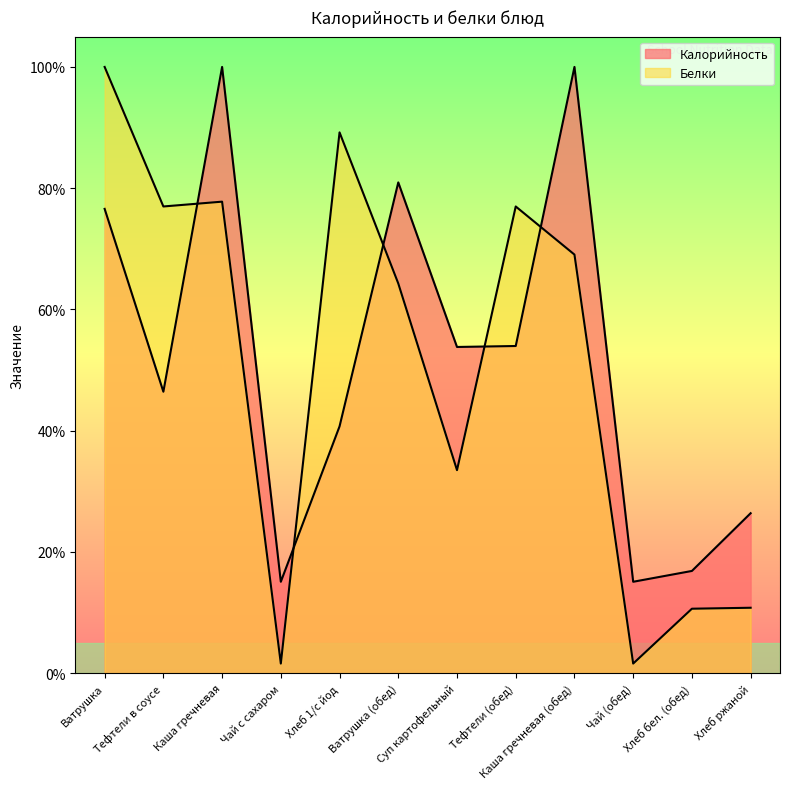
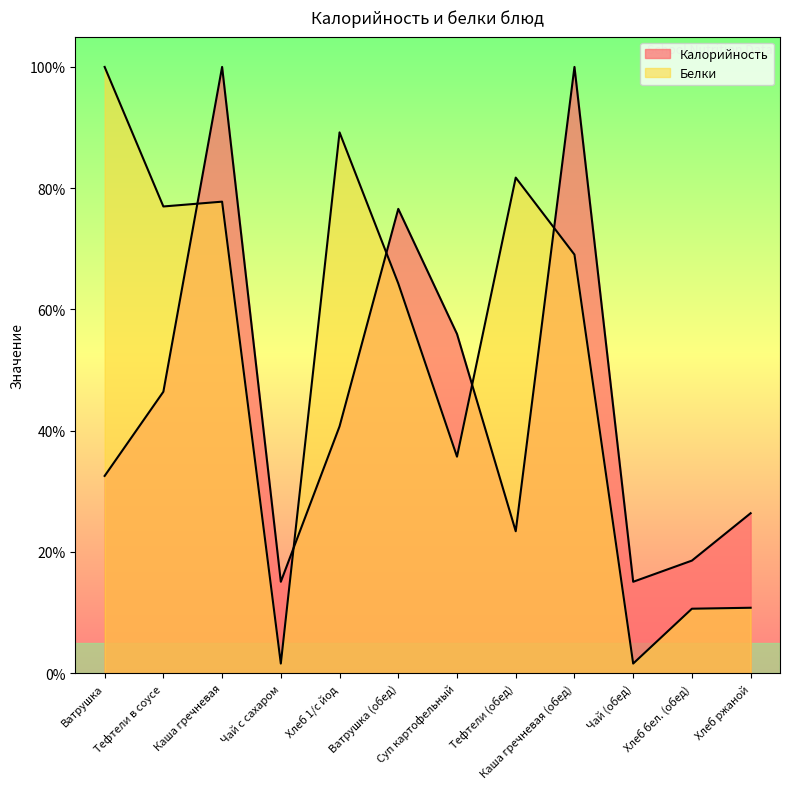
  {
    "Калорийность": {
-     "Ватрушка": "77%",
+     "Ватрушка": "33%",
      "Тефтели в соусе": "46%",
      "Каша гречневая": "100%",
      "Чай с сахаром": "15%",
      "Хлеб 1/с йод": "41%",
-     "Ватрушка (обед)": "81%",
-     "Суп картофельный": "54%",
-     "Тефтели (обед)": "54%",
+     "Ватрушка (обед)": "77%",
+     "Суп картофельный": "56%",
+     "Тефтели (обед)": "23%",
      "Каша гречневая (обед)": "100%",
      "Чай (обед)": "15%",
-     "Хлеб бел. (обед)": "17%",
+     "Хлеб бел. (обед)": "19%",
      "Хлеб ржаной": "26%"
    },
    "Белки": {
      "Ватрушка": "100%",
      "Тефтели в соусе": "77%",
      "Каша гречневая": "78%",
      "Хлеб 1/с йод": "89%",
      "Ватрушка (обед)": "64%",
-     "Суп картофельный": "33%",
-     "Тефтели (обед)": "77%",
+     "Суп картофельный": "36%",
+     "Тефтели (обед)": "82%",
      "Каша гречневая (обед)": "69%",
      "Хлеб бел. (обед)": "11%",
      "Хлеб ржаной": "11%"
    }
  }
